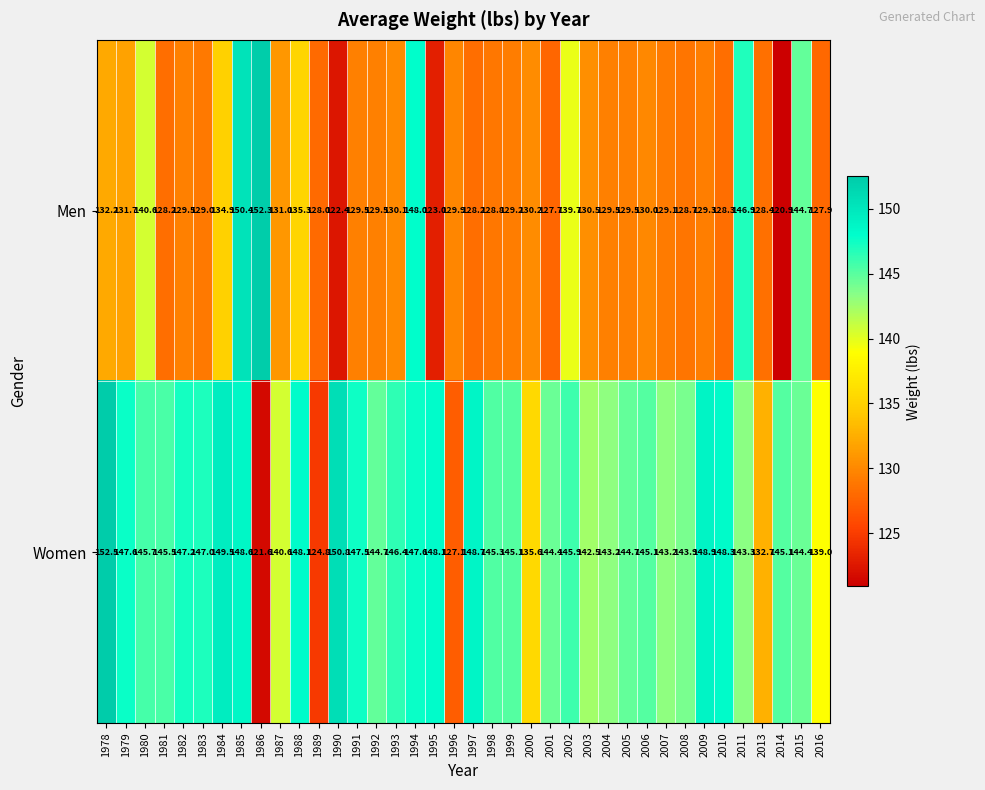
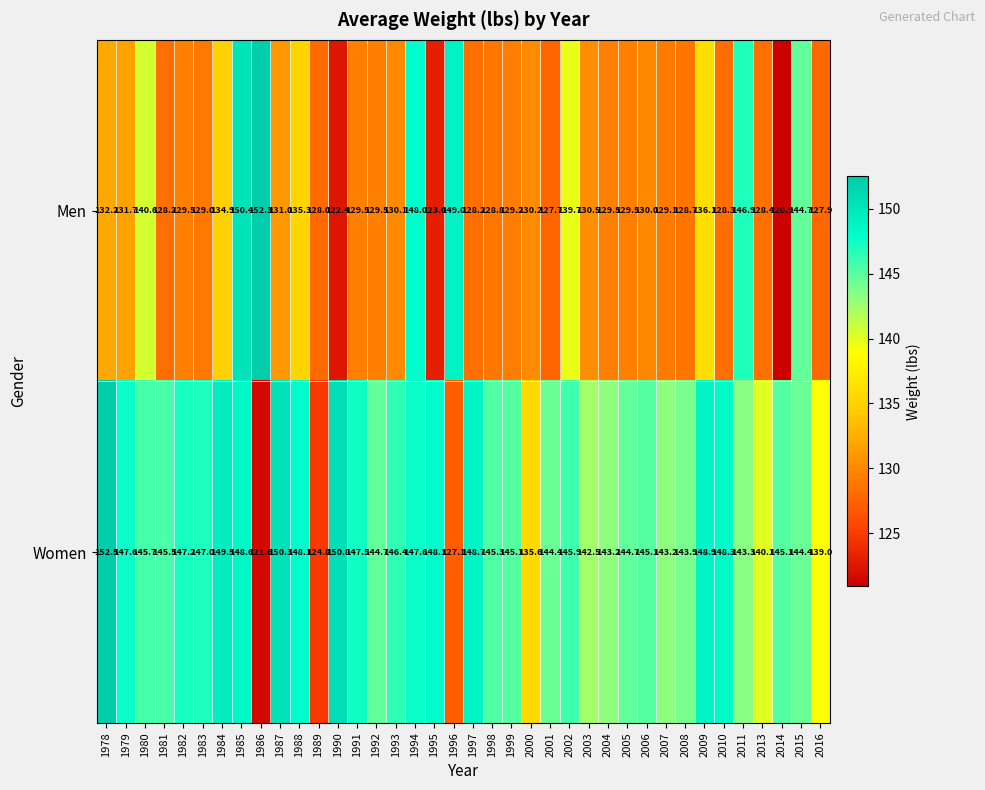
  {
    "Men": {
-     "1996": 129.9,
-     "2009": 129.3
+     "1996": 149.0,
+     "2009": 136.1
    },
    "Women": {
-     "1987": 140.6,
-     "2013": 132.7
+     "1987": 150.3,
+     "2013": 140.1
    }
  }
